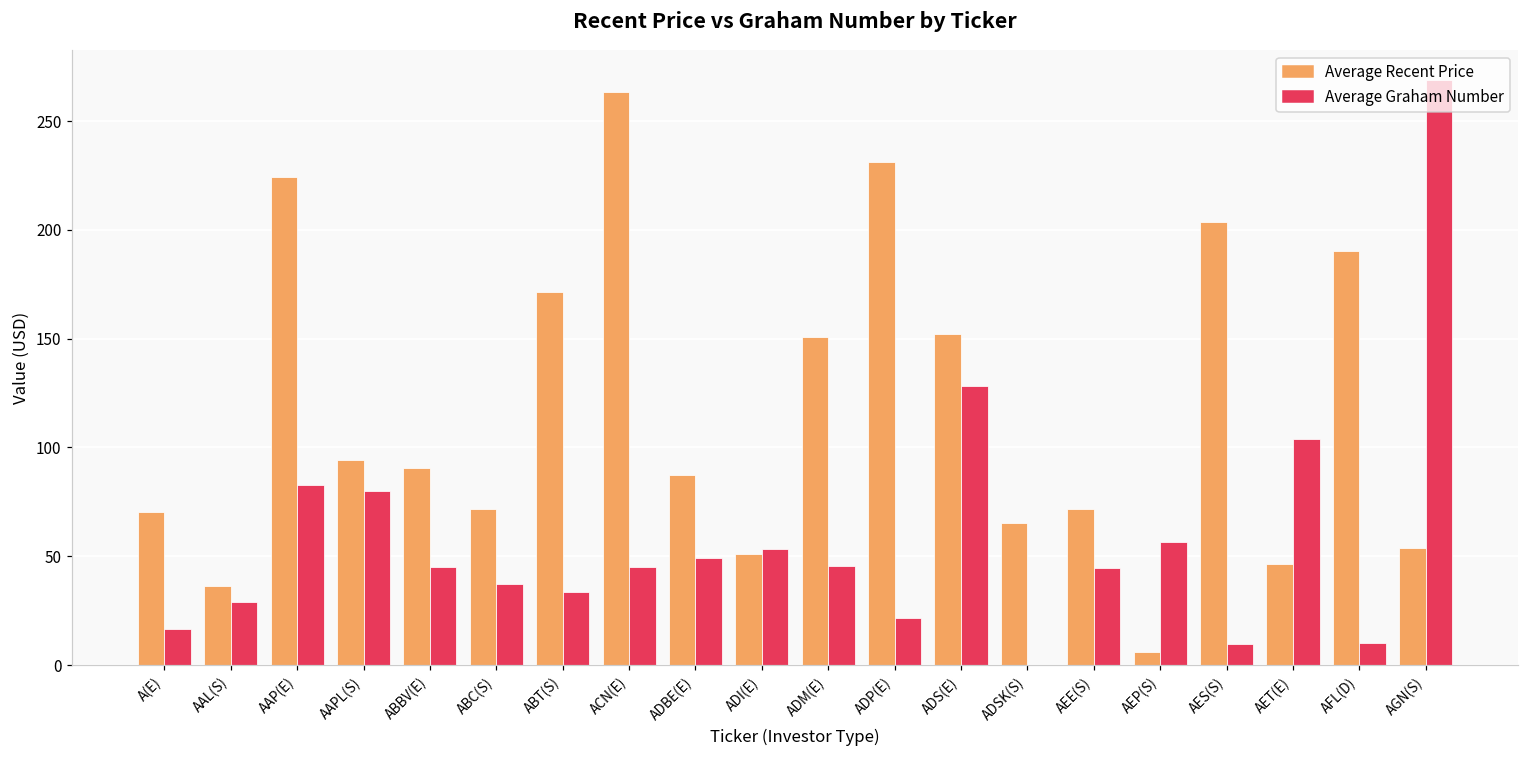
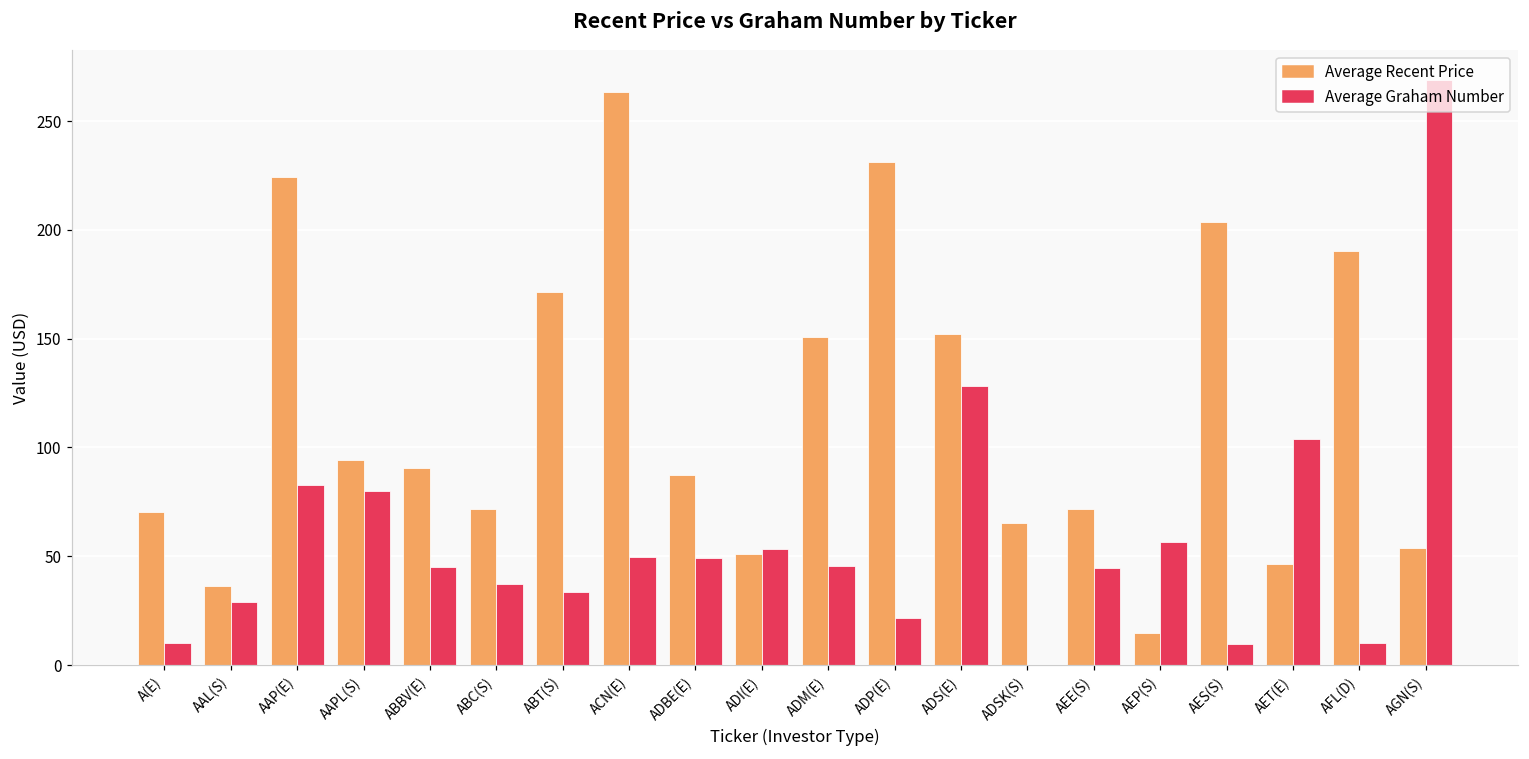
  {
    "Average Recent Price": {
      "A(E)": 70,
      "AAL(S)": 36,
      "AAP(E)": 224,
      "AAPL(S)": 94,
      "ABBV(E)": 91,
      "ABC(S)": 72,
      "ABT(S)": 171,
      "ACN(E)": 263,
      "ADBE(E)": 87,
      "ADI(E)": 51,
      "ADM(E)": 151,
      "ADP(E)": 231,
      "ADS(E)": 152,
      "ADSK(S)": 65,
      "AEE(S)": 72,
-     "AEP(S)": 6,
+     "AEP(S)": 15,
      "AES(S)": 204,
      "AET(E)": 47,
      "AFL(D)": 190,
      "AGN(S)": 54
    },
    "Average Graham Number": {
-     "A(E)": 16,
+     "A(E)": 10,
      "AAL(S)": 29,
      "AAP(E)": 83,
      "AAPL(S)": 80,
      "ABBV(E)": 45,
      "ABC(S)": 37,
      "ABT(S)": 34,
-     "ACN(E)": 45,
+     "ACN(E)": 49,
      "ADBE(E)": 49,
      "ADI(E)": 53,
      "ADM(E)": 46,
      "ADP(E)": 21,
      "ADS(E)": 128,
      "ADSK(S)": 0,
      "AEE(S)": 45,
      "AEP(S)": 57,
      "AES(S)": 10,
      "AET(E)": 104,
      "AFL(D)": 10
    }
  }
